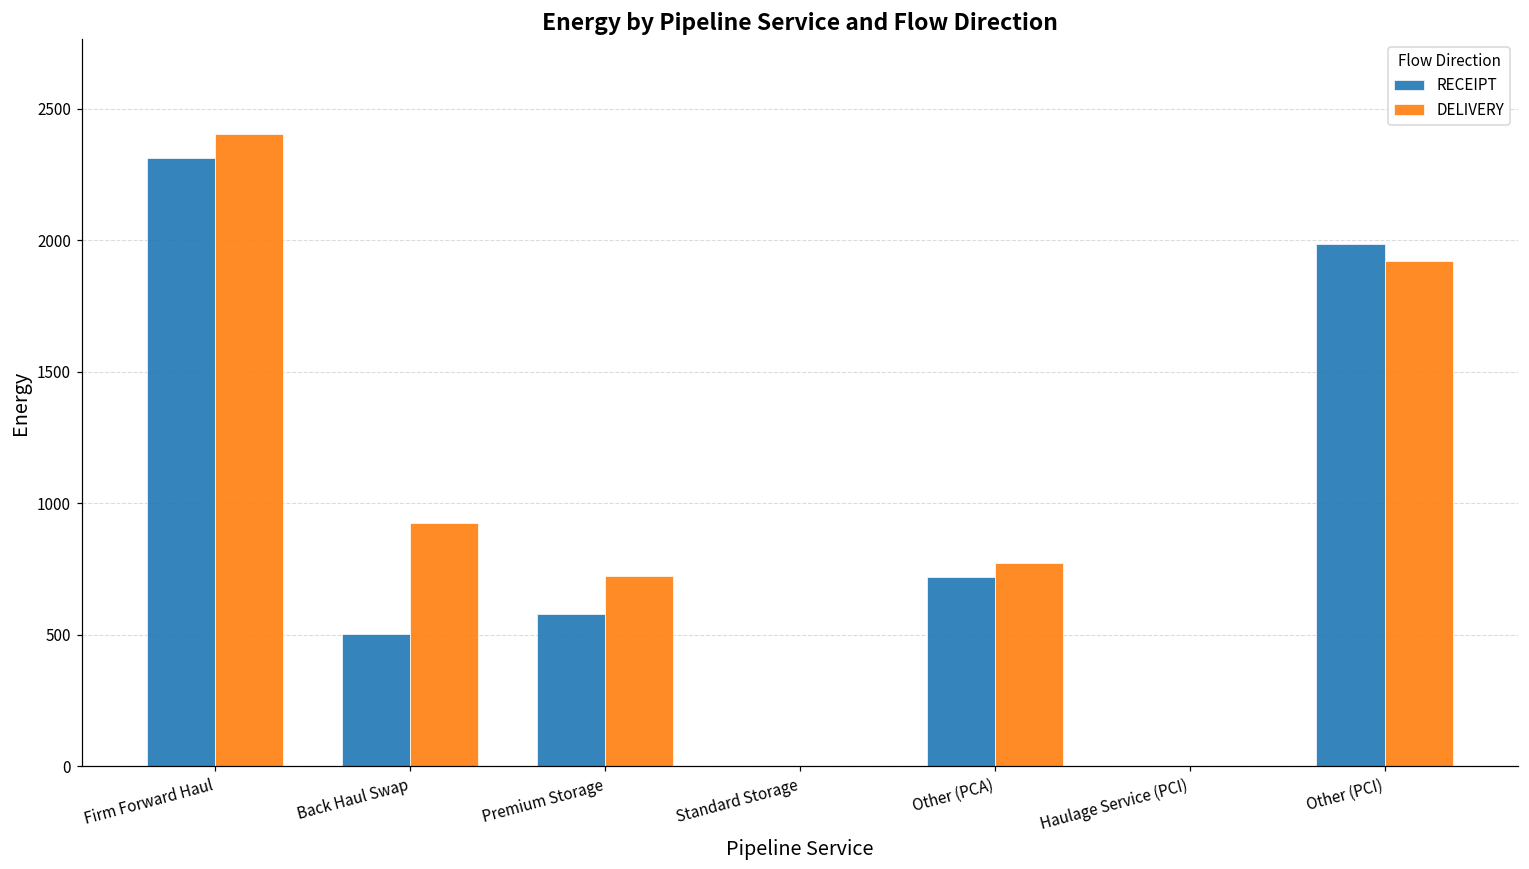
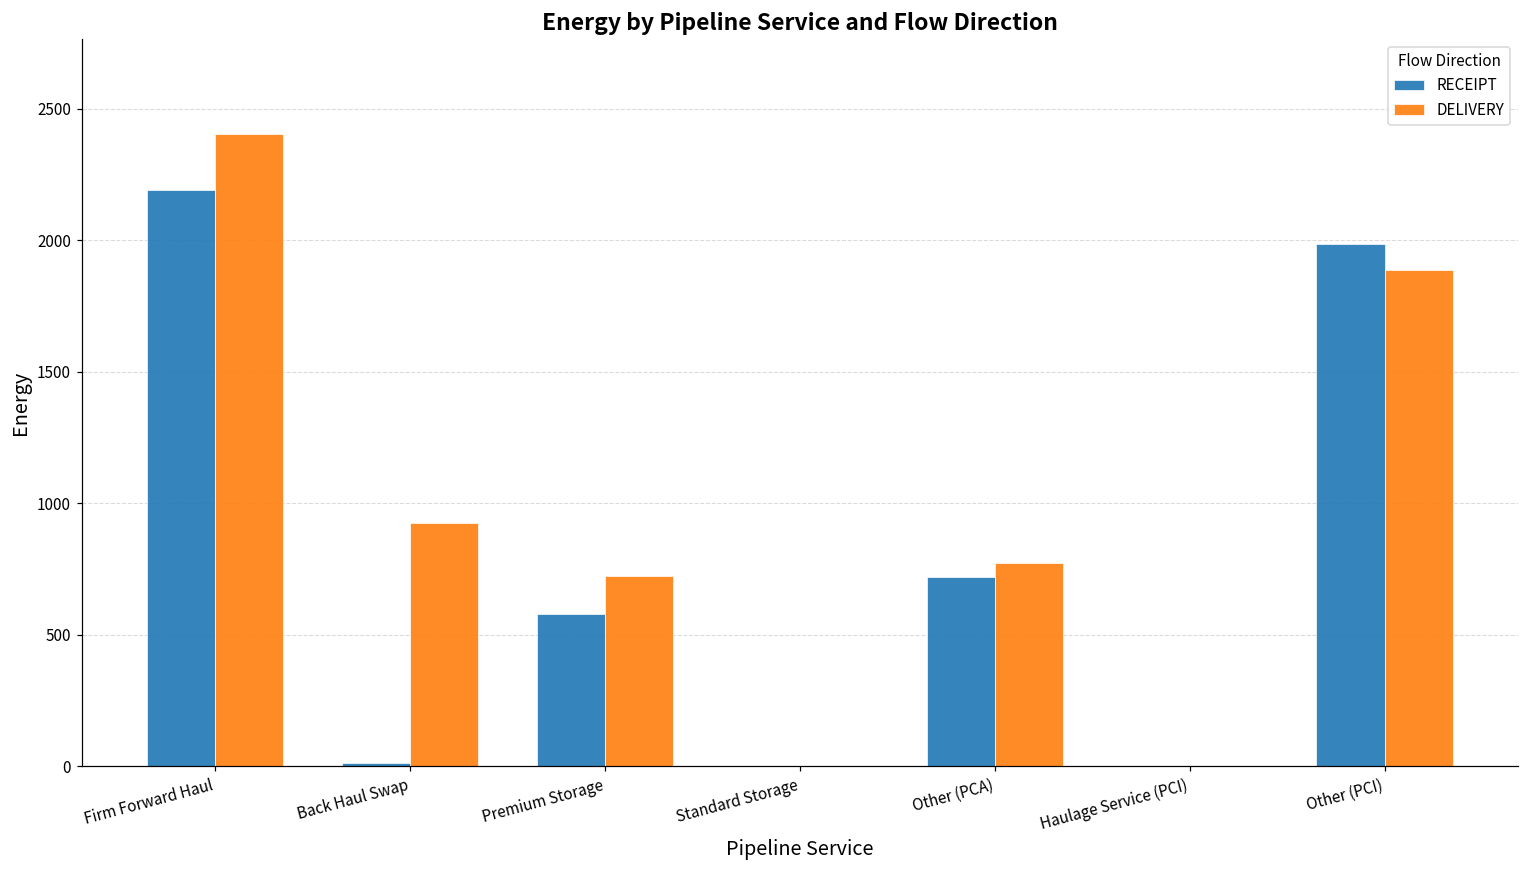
  {
    "RECEIPT": {
-     "Firm Forward Haul": 2310,
-     "Back Haul Swap": 510,
+     "Firm Forward Haul": 2190,
+     "Back Haul Swap": 10,
      "Premium Storage": 580,
      "Standard Storage": 0,
      "Other (PCA)": 720,
      "Haulage Service (PCI)": 0,
      "Other (PCI)": 1980
    },
    "DELIVERY": {
      "Firm Forward Haul": 2400,
      "Back Haul Swap": 920,
      "Premium Storage": 720,
      "Standard Storage": 0,
      "Other (PCA)": 770,
      "Haulage Service (PCI)": 0,
-     "Other (PCI)": 1920
+     "Other (PCI)": 1890
    }
  }
